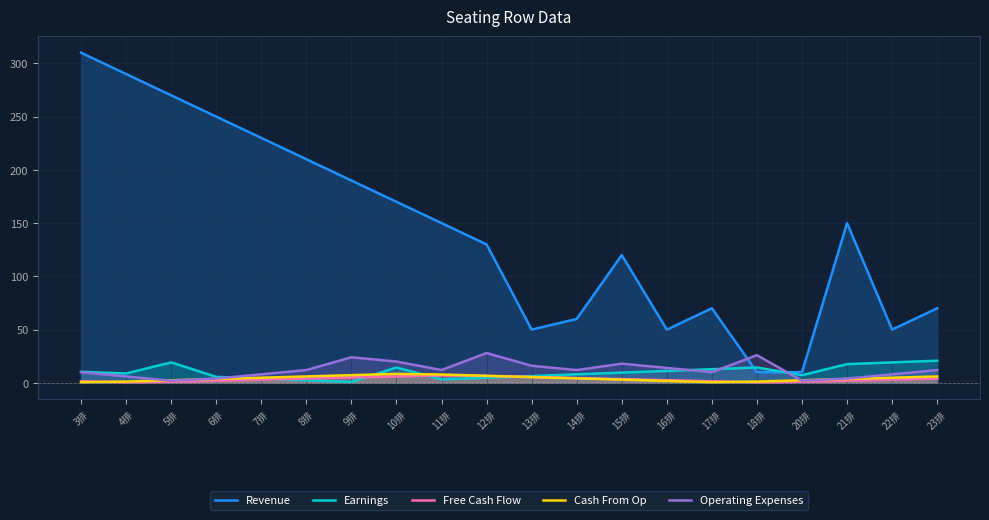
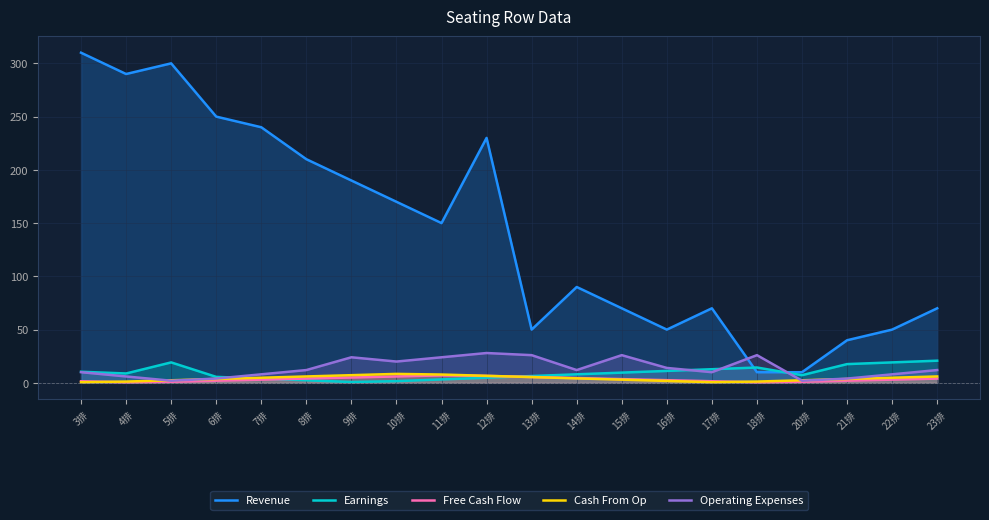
  {
    "Revenue": {
      "3排": 310,
      "4排": 290,
-     "5排": 270,
+     "5排": 300,
      "6排": 250,
-     "7排": 230,
+     "7排": 240,
      "8排": 210,
      "9排": 190,
      "10排": 170,
      "11排": 150,
-     "12排": 130,
+     "12排": 230,
      "13排": 50,
-     "14排": 60,
-     "15排": 120,
+     "14排": 90,
+     "15排": 70,
      "16排": 50,
      "17排": 70,
      "18排": 10,
      "20排": 10,
-     "21排": 150,
+     "21排": 40,
      "22排": 50,
      "23排": 70
    },
    "Earnings": {
      "4排": 9,
      "5排": 19,
      "9排": 1,
-     "10排": 14,
+     "10排": 2,
      "11排": 3,
      "14排": 8,
      "15排": 10,
      "16排": 11,
      "17排": 13,
      "18排": 14,
      "20排": 7,
      "21排": 18,
      "22排": 19,
      "23排": 21
    },
    "Operating Expenses": {
      "4排": 6,
      "7排": 8,
      "8排": 12,
      "9排": 24,
      "10排": 20,
-     "11排": 12,
+     "11排": 24,
      "12排": 28,
-     "13排": 16,
+     "13排": 26,
      "14排": 12,
-     "15排": 18,
+     "15排": 26,
      "16排": 14,
      "17排": 10,
      "18排": 26,
      "22排": 8,
      "23排": 12
    }
  }
